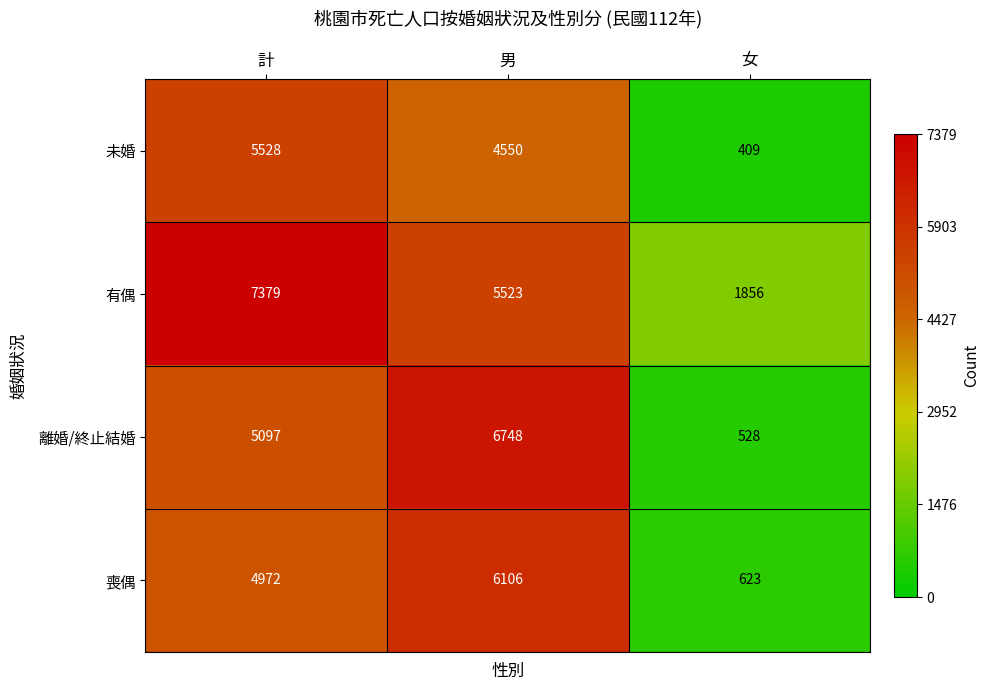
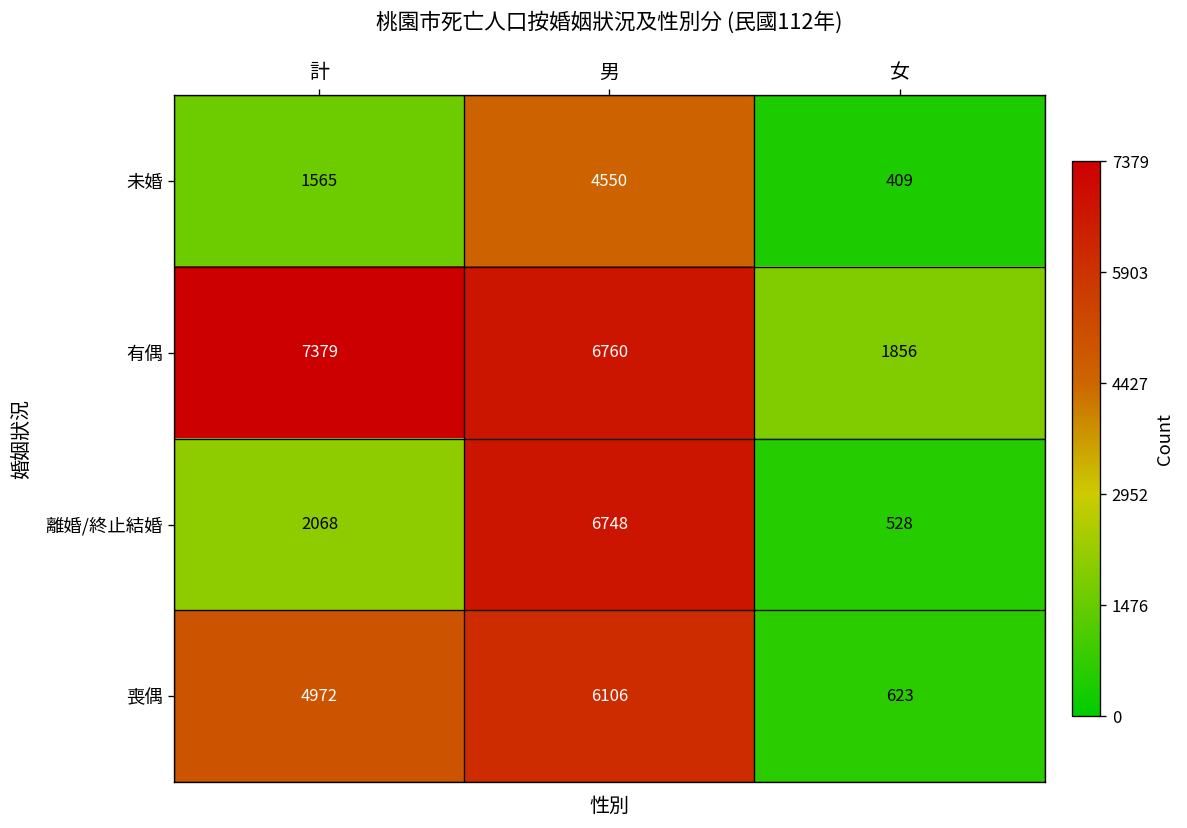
  {
    "未婚": {
-     "計": 5528,
+     "計": 1565,
      "男": 4550,
      "女": 409
    },
    "有偶": {
      "計": 7379,
-     "男": 5523,
+     "男": 6760,
      "女": 1856
    },
    "離婚/終止結婚": {
-     "計": 5097,
+     "計": 2068,
      "男": 6748,
      "女": 528
    },
    "喪偶": {
      "計": 4972,
      "男": 6106,
      "女": 623
    }
  }
